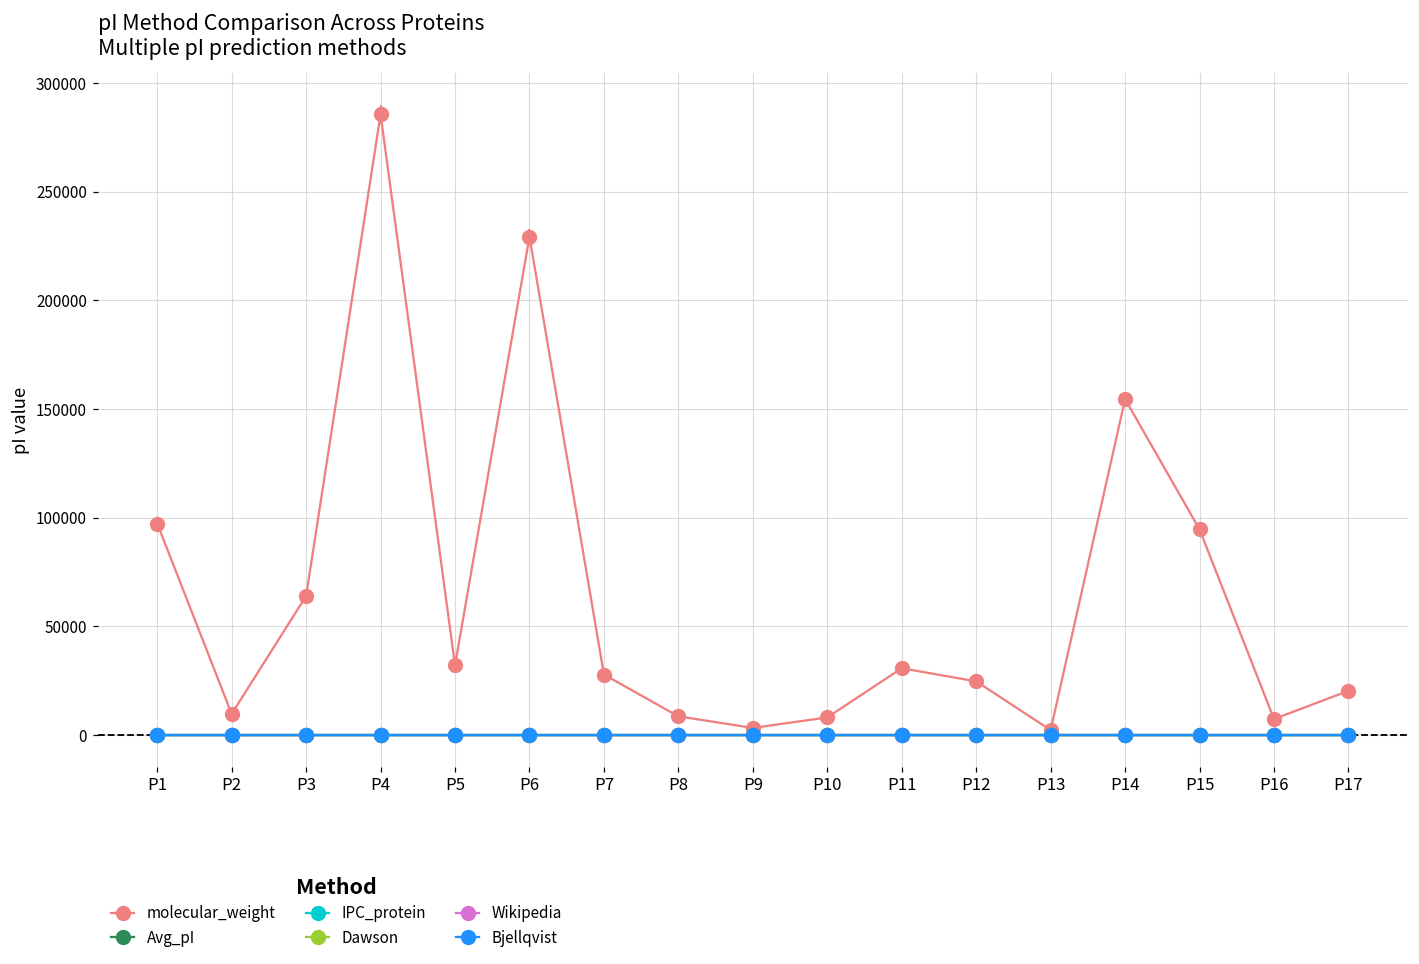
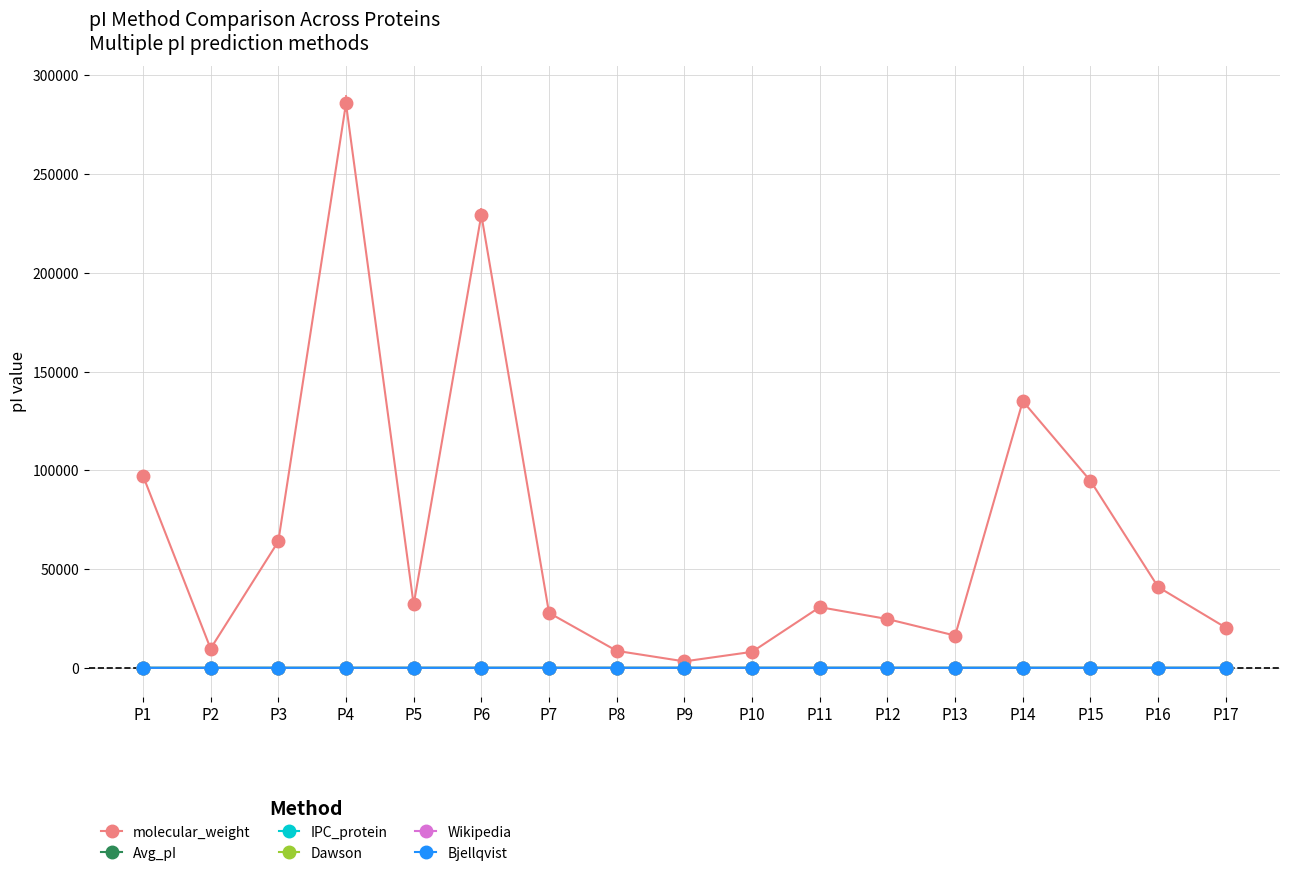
  {
    "molecular_weight": {
      "P1": 97000,
      "P2": 10000,
      "P3": 64000,
      "P4": 286000,
      "P5": 32000,
      "P6": 229000,
      "P7": 28000,
      "P8": 9000,
      "P9": 3000,
      "P10": 8000,
      "P11": 31000,
      "P12": 25000,
-     "P13": 2000,
-     "P14": 155000,
+     "P13": 16000,
+     "P14": 135000,
      "P15": 95000,
-     "P16": 7000,
+     "P16": 41000,
      "P17": 20000
    },
    "Bjellqvist": {
      "P1": 0,
      "P2": 0,
      "P3": 0,
      "P4": 0,
      "P5": 0,
      "P6": 0,
      "P7": 0,
      "P8": 0,
      "P9": 0,
      "P10": 0,
      "P11": 0,
      "P12": 0,
      "P13": 0,
      "P14": 0,
      "P15": 0,
      "P16": 0,
      "P17": 0
    }
  }
